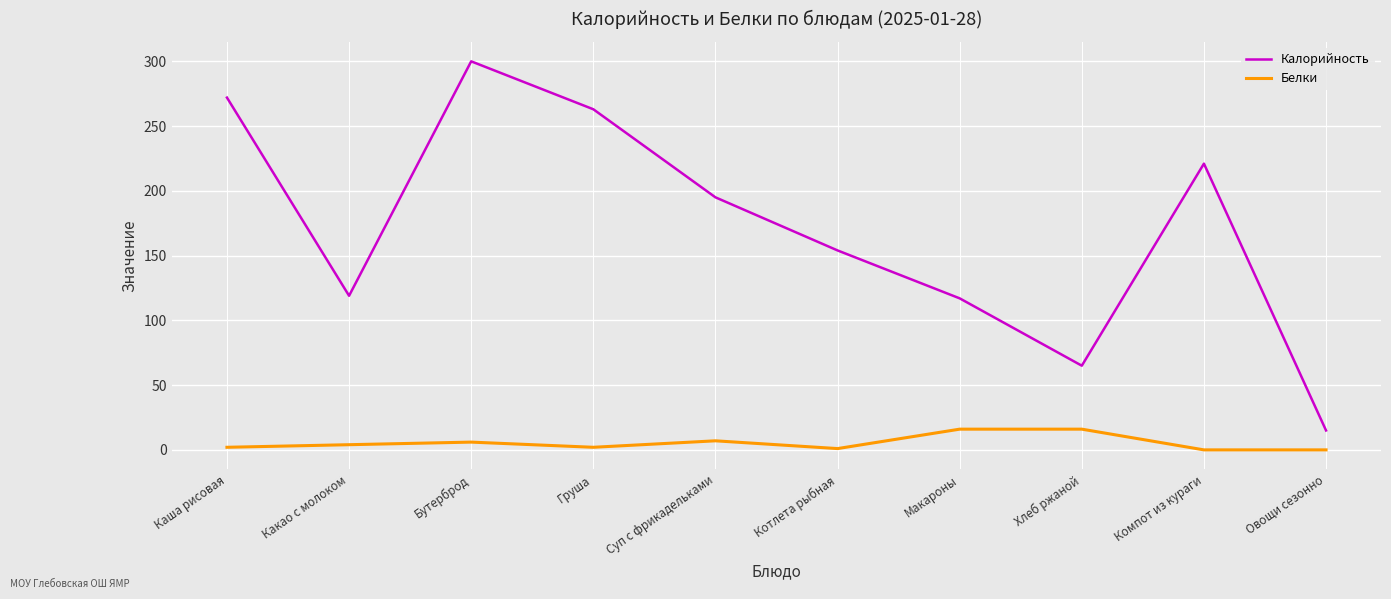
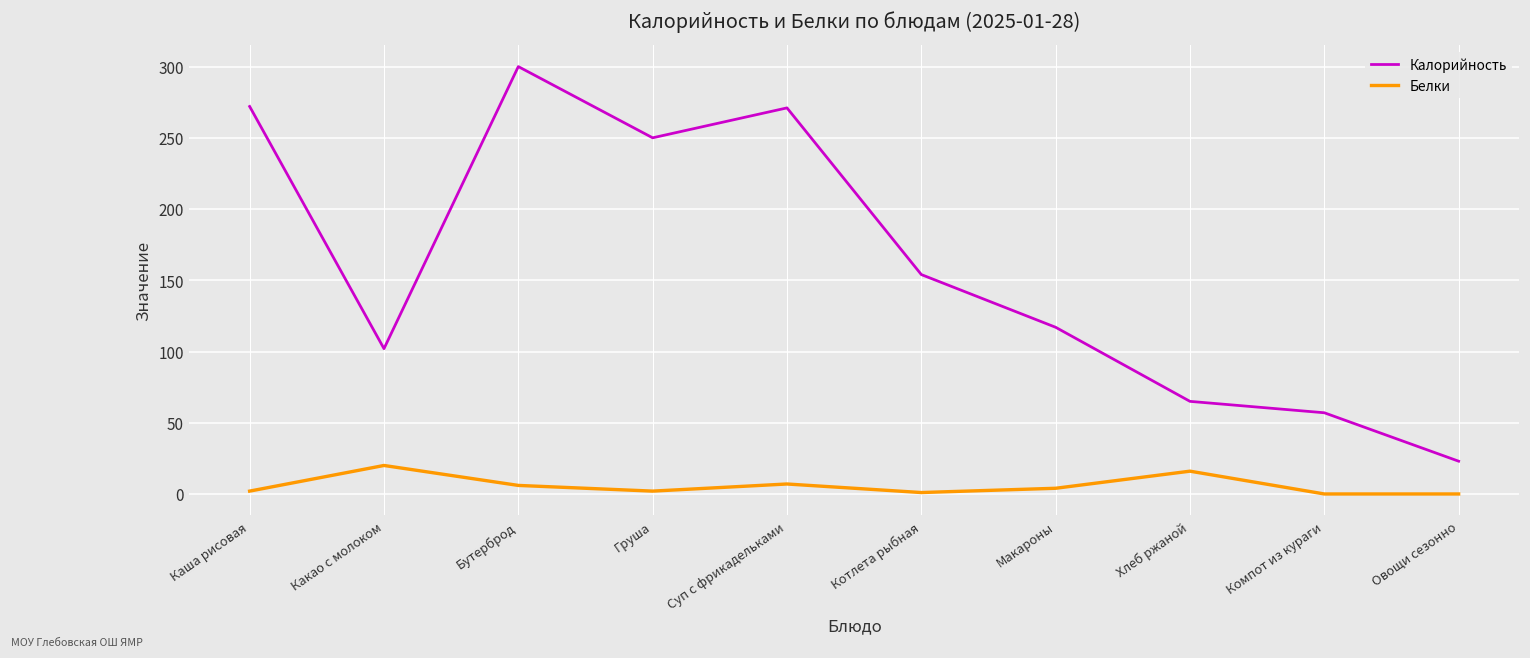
  {
    "Калорийность": {
      "Каша рисовая": 272,
-     "Какао с молоком": 119,
+     "Какао с молоком": 102,
      "Бутерброд": 300,
-     "Груша": 263,
-     "Суп с фрикадельками": 195,
+     "Груша": 250,
+     "Суп с фрикадельками": 271,
      "Котлета рыбная": 154,
      "Макароны": 117,
      "Хлеб ржаной": 65,
-     "Компот из кураги": 221,
-     "Овощи сезонно": 15
+     "Компот из кураги": 57,
+     "Овощи сезонно": 23
    },
    "Белки": {
      "Каша рисовая": 2,
-     "Какао с молоком": 4,
+     "Какао с молоком": 20,
      "Бутерброд": 6,
      "Груша": 2,
      "Суп с фрикадельками": 7,
      "Котлета рыбная": 1,
-     "Макароны": 16,
+     "Макароны": 4,
      "Хлеб ржаной": 16,
      "Компот из кураги": 0,
      "Овощи сезонно": 0
    }
  }
